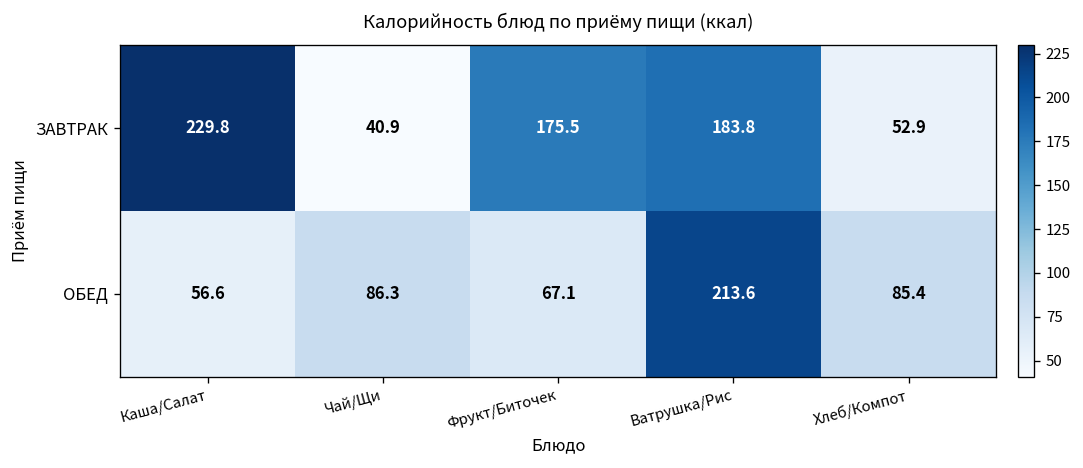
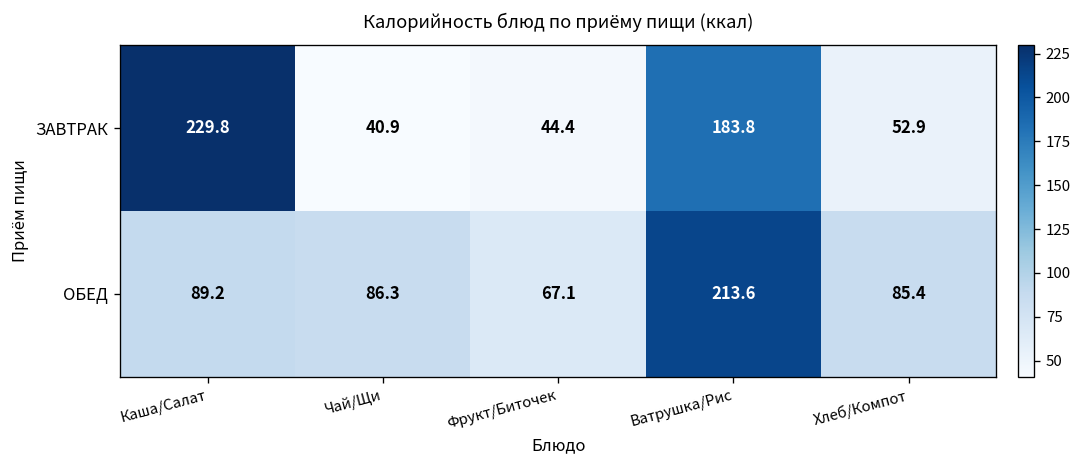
  {
    "ЗАВТРАК": {
      "Каша/Салат": 229.8,
      "Чай/Щи": 40.9,
-     "Фрукт/Биточек": 175.5,
+     "Фрукт/Биточек": 44.4,
      "Ватрушка/Рис": 183.8,
      "Хлеб/Компот": 52.9
    },
    "ОБЕД": {
-     "Каша/Салат": 56.6,
+     "Каша/Салат": 89.2,
      "Чай/Щи": 86.3,
      "Фрукт/Биточек": 67.1,
      "Ватрушка/Рис": 213.6,
      "Хлеб/Компот": 85.4
    }
  }
